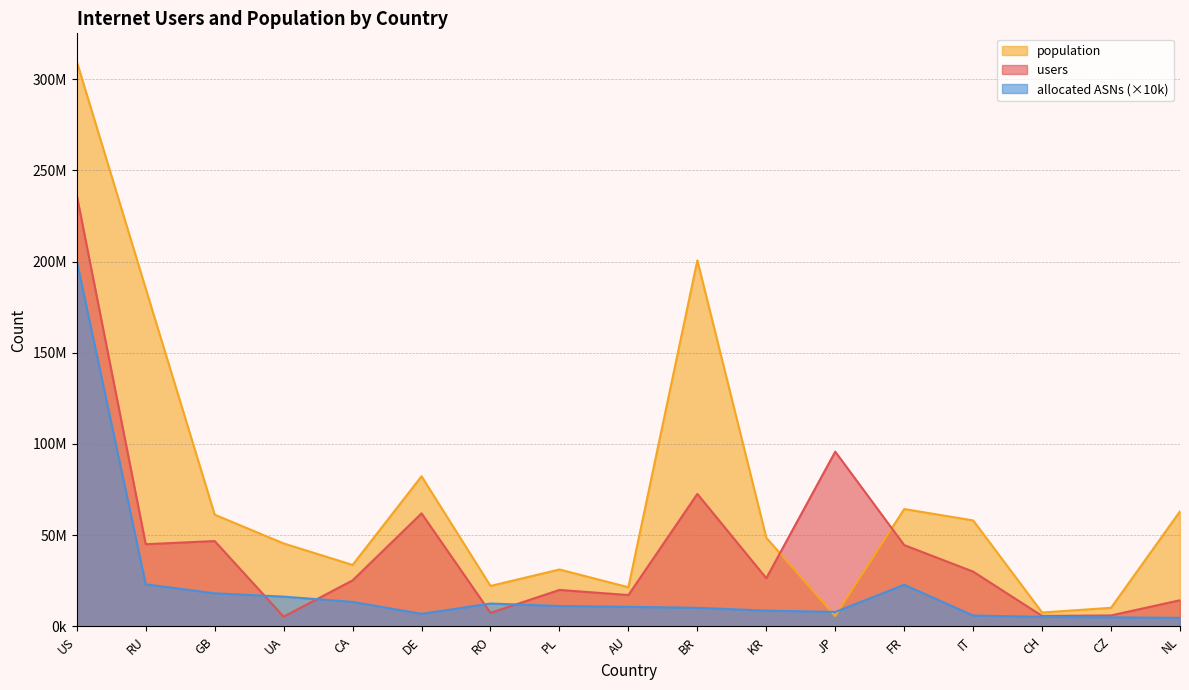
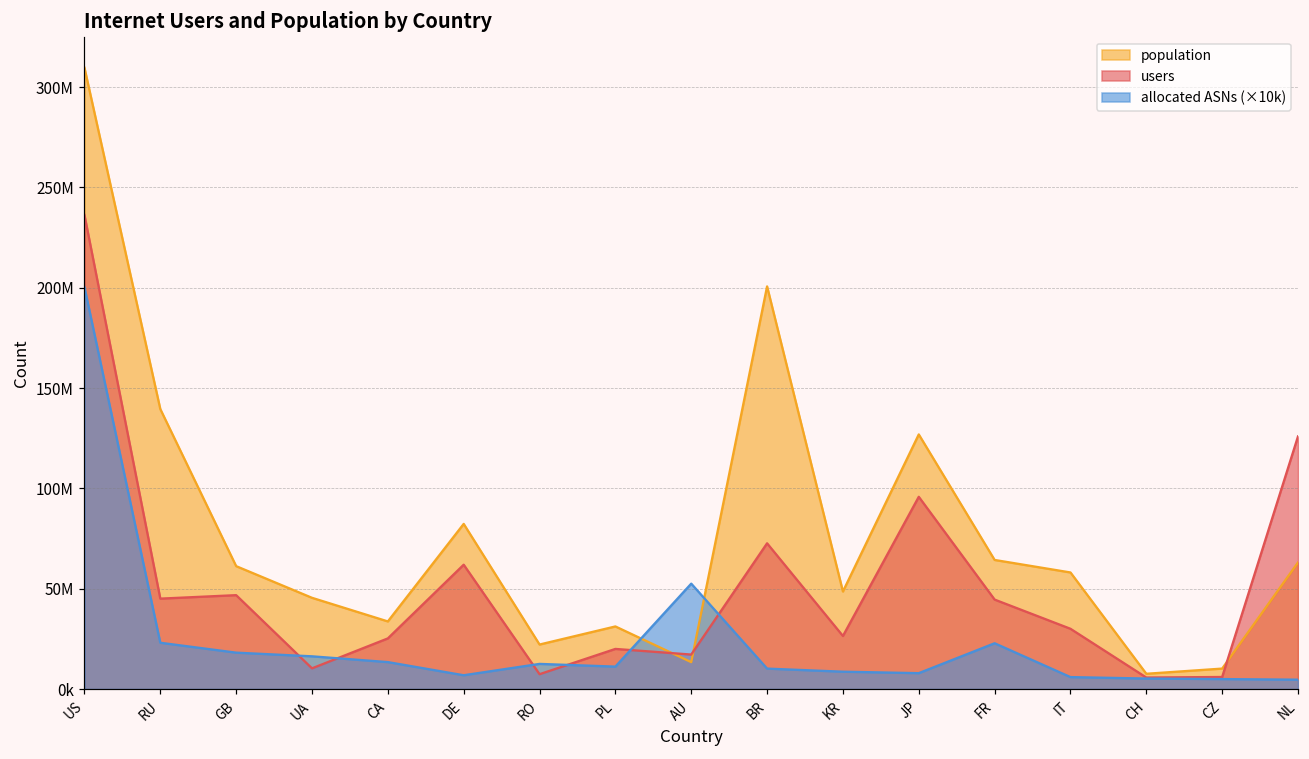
  {
    "population": {
      "US": 310000000,
-     "RU": 185000000,
+     "RU": 140000000,
      "GB": 61000000,
      "UA": 45000000,
      "CA": 34000000,
      "DE": 82000000,
      "RO": 22000000,
      "PL": 31000000,
-     "AU": 21000000,
+     "AU": 13000000,
      "BR": 201000000,
      "KR": 49000000,
-     "JP": 6000000,
+     "JP": 127000000,
      "FR": 64000000,
      "IT": 58000000,
      "CH": 8000000,
      "CZ": 10000000,
      "NL": 63000000
    },
    "users": {
      "US": 236000000,
      "RU": 45000000,
      "GB": 47000000,
-     "UA": 5000000,
+     "UA": 10000000,
      "CA": 25000000,
      "DE": 62000000,
      "RO": 7000000,
      "PL": 20000000,
      "AU": 17000000,
      "BR": 73000000,
      "KR": 26000000,
      "JP": 96000000,
      "FR": 45000000,
      "IT": 30000000,
-     "NL": 14000000
+     "NL": 126000000
    },
    "allocated ASNs (×10k)": {
      "US": 200000000,
      "RU": 23000000,
      "GB": 18000000,
      "UA": 16000000,
      "CA": 13000000,
      "DE": 7000000,
      "RO": 13000000,
      "PL": 11000000,
-     "AU": 11000000,
+     "AU": 53000000,
      "BR": 10000000,
      "KR": 9000000,
      "JP": 8000000,
      "FR": 23000000,
      "IT": 6000000,
      "NL": 5000000
    }
  }
